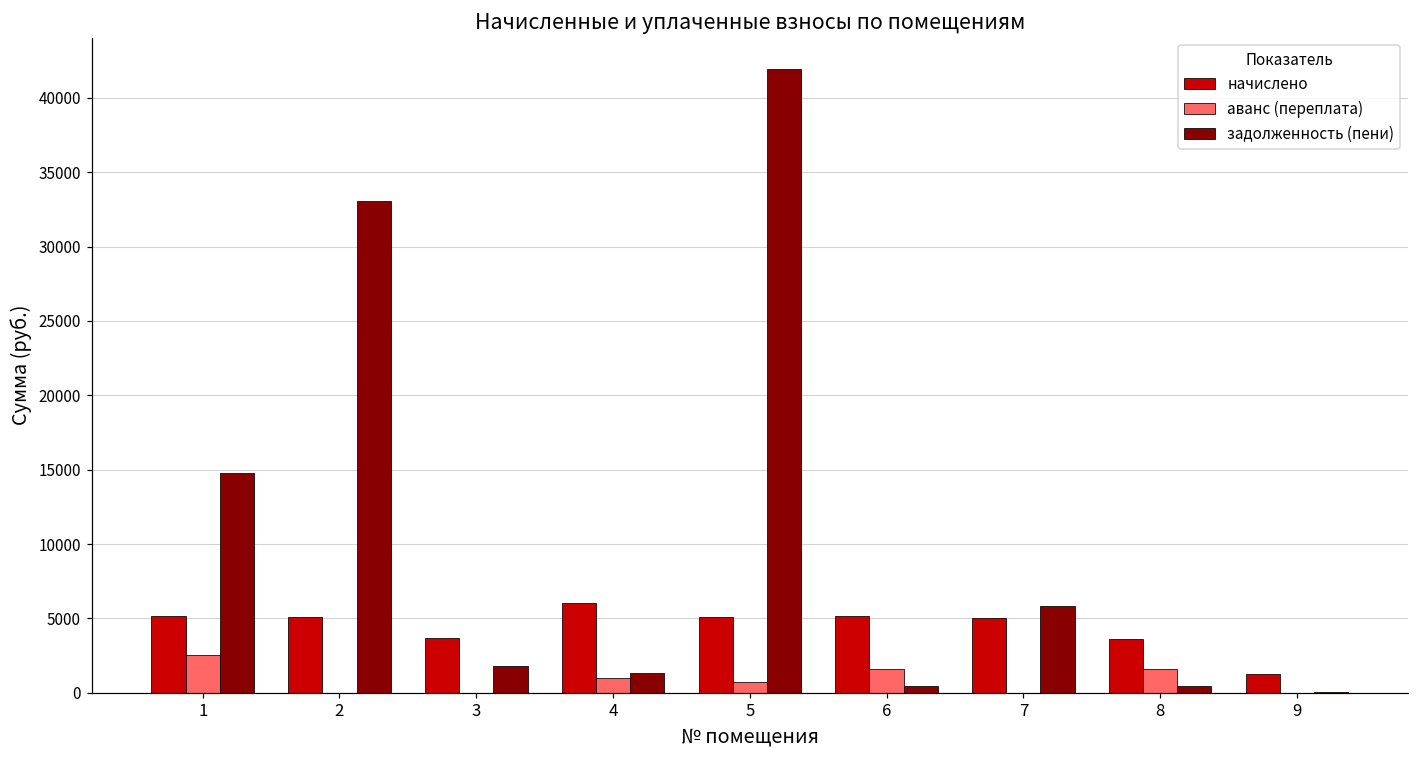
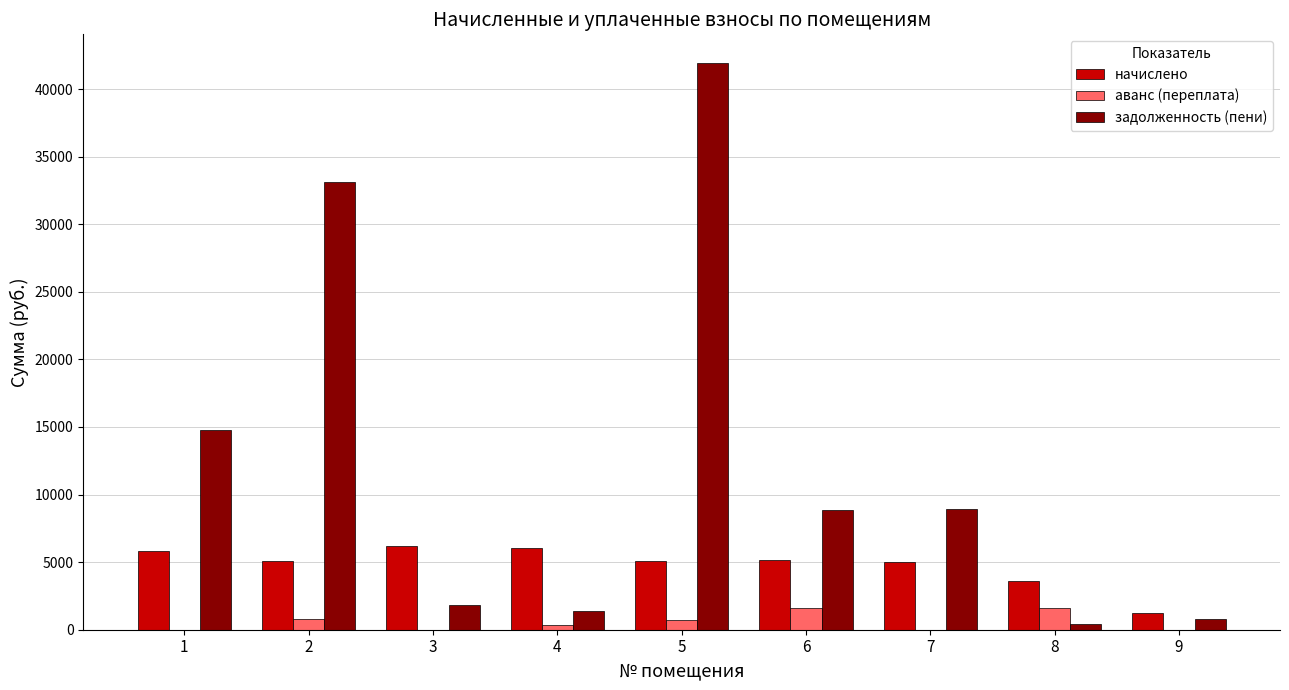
  {
    "начислено": {
-     "1": 5100,
+     "1": 5900,
      "2": 5100,
-     "3": 3700,
+     "3": 6200,
      "4": 6000,
      "5": 5100,
      "6": 5100,
      "7": 5000,
      "8": 3600,
      "9": 1300
    },
    "аванс (переплата)": {
-     "1": 2600,
-     "2": 0,
+     "1": 0,
+     "2": 800,
      "3": 0,
-     "4": 1000,
+     "4": 400,
      "5": 700,
      "6": 1600,
      "7": 0,
      "8": 1600,
      "9": 0
    },
    "задолженность (пени)": {
      "1": 14800,
      "2": 33100,
      "3": 1800,
      "4": 1400,
      "5": 42000,
-     "6": 400,
-     "7": 5800,
+     "6": 8800,
+     "7": 8900,
      "8": 400,
-     "9": 100
+     "9": 800
    }
  }
